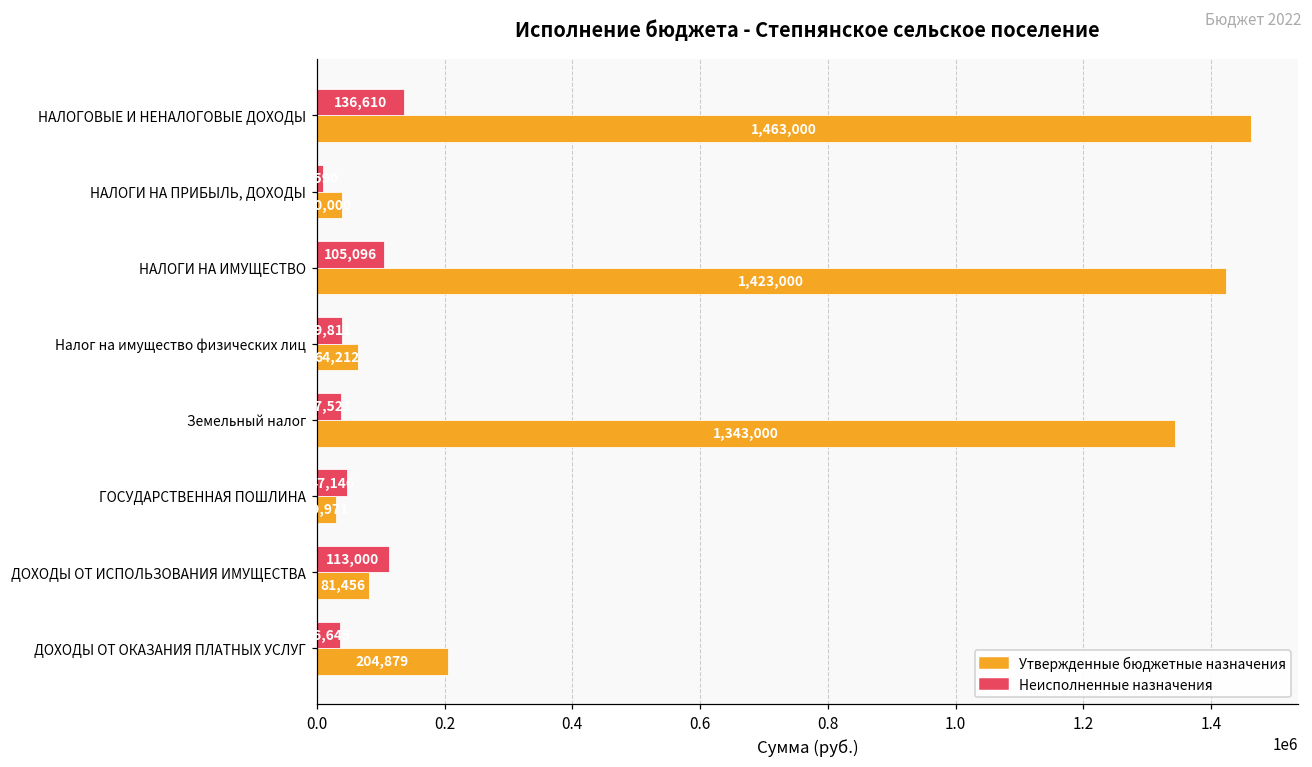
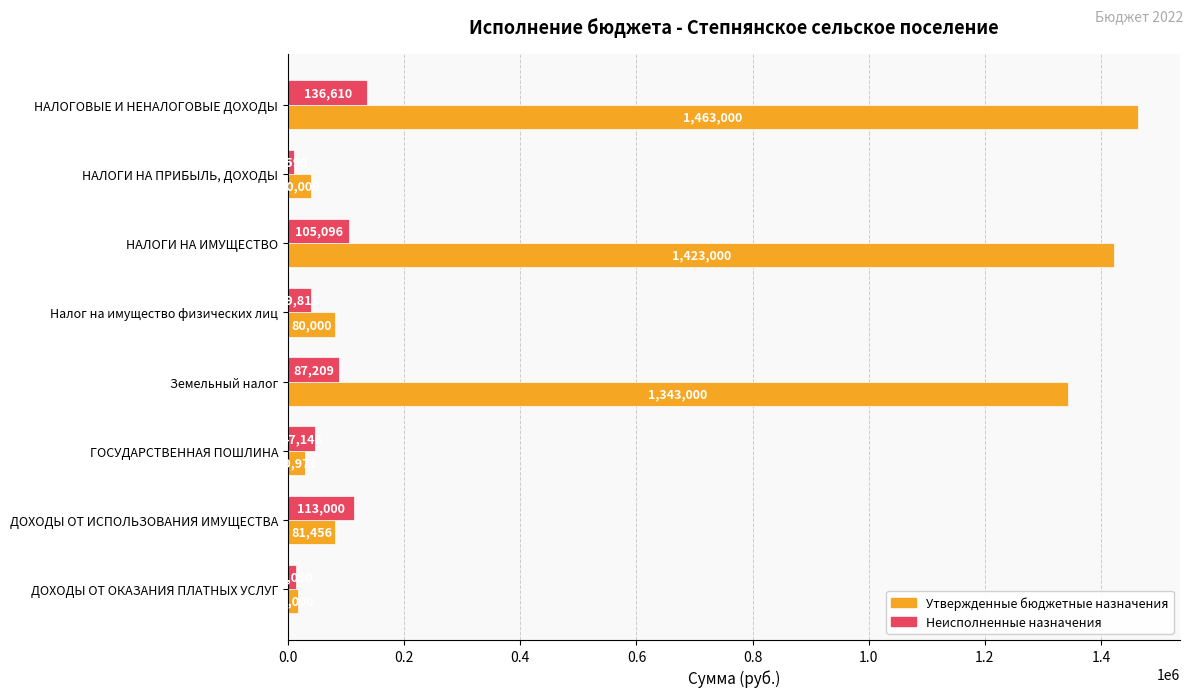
  {
    "Утвержденные бюджетные назначения": {
      "НАЛОГОВЫЕ И НЕНАЛОГОВЫЕ ДОХОДЫ": "1,463,000",
      "НАЛОГИ НА ПРИБЫЛЬ, ДОХОДЫ": "40,000",
      "НАЛОГИ НА ИМУЩЕСТВО": "1,423,000",
-     "Налог на имущество физических лиц": "64,212",
+     "Налог на имущество физических лиц": "80,000",
      "Земельный налог": "1,343,000",
      "ДОХОДЫ ОТ ИСПОЛЬЗОВАНИЯ ИМУЩЕСТВА": "81,456",
-     "ДОХОДЫ ОТ ОКАЗАНИЯ ПЛАТНЫХ УСЛУГ": "200000"
+     "ДОХОДЫ ОТ ОКАЗАНИЯ ПЛАТНЫХ УСЛУГ": "20000"
    },
    "Неисполненные назначения": {
      "НАЛОГИ НА ПРИБЫЛЬ, ДОХОДЫ": "10000",
      "Налог на имущество физических лиц": "40000",
-     "Земельный налог": "40000",
-     "ДОХОДЫ ОТ ОКАЗАНИЯ ПЛАТНЫХ УСЛУГ": "40000"
+     "Земельный налог": "90000",
+     "ДОХОДЫ ОТ ОКАЗАНИЯ ПЛАТНЫХ УСЛУГ": "10000"
    }
  }
